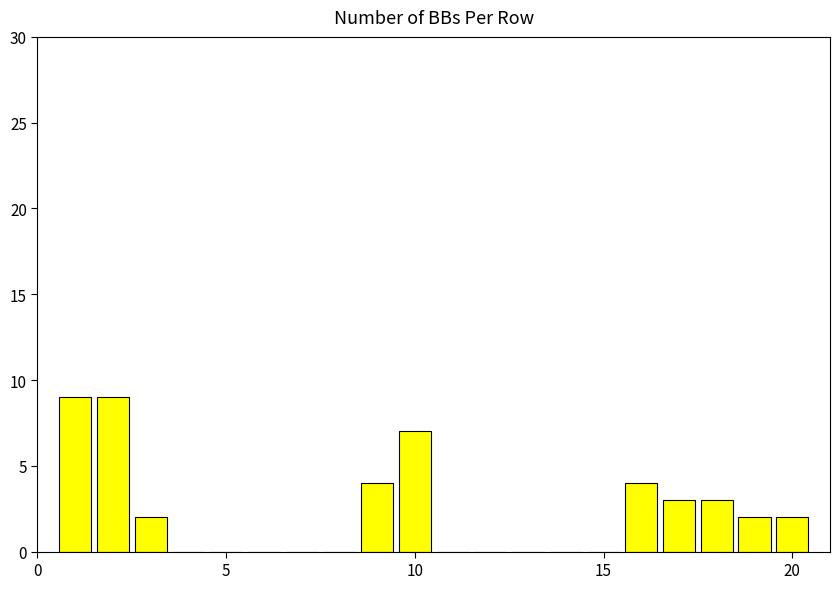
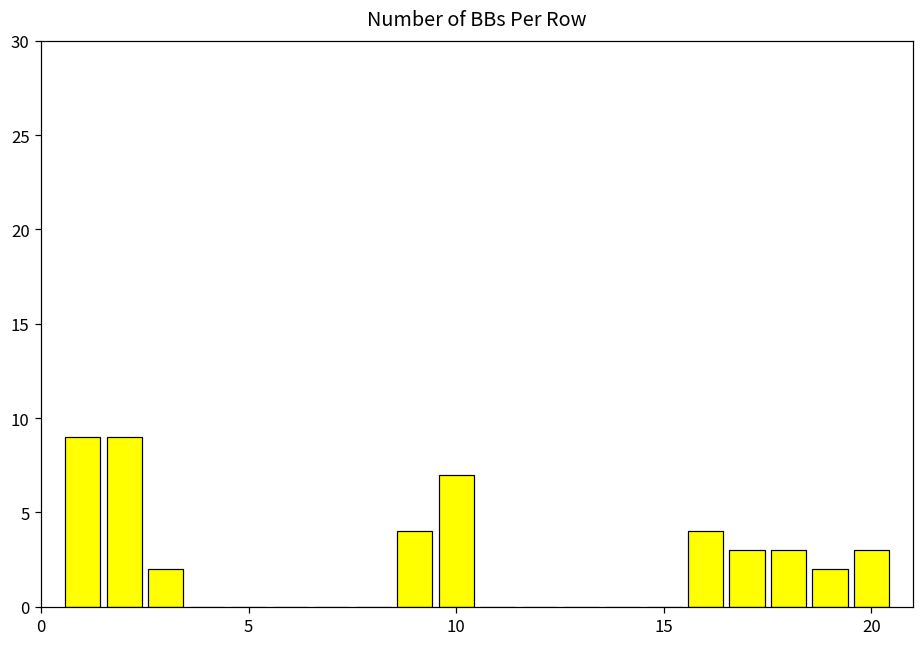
  {
    "5": 0,
    "10": 7,
    "15": 0,
-   "20": 2
+   "20": 3
  }
